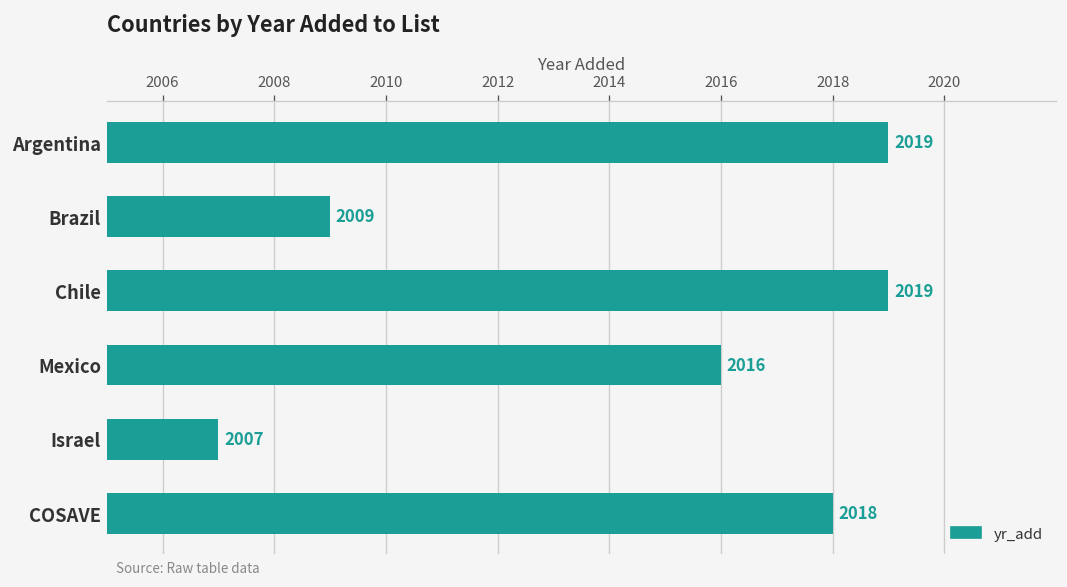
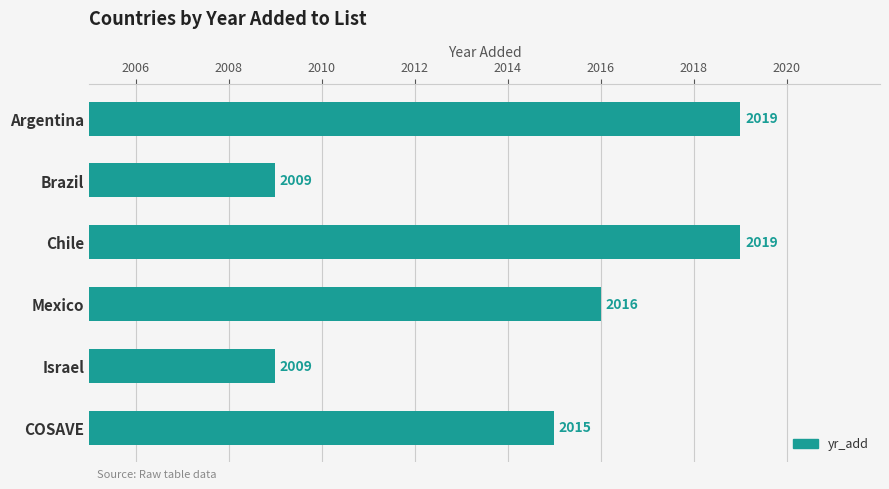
  {
    "Argentina": 2019,
    "Brazil": 2009,
    "Chile": 2019,
    "Mexico": 2016,
-   "Israel": 2007,
-   "COSAVE": 2018
+   "Israel": 2009,
+   "COSAVE": 2015
  }
